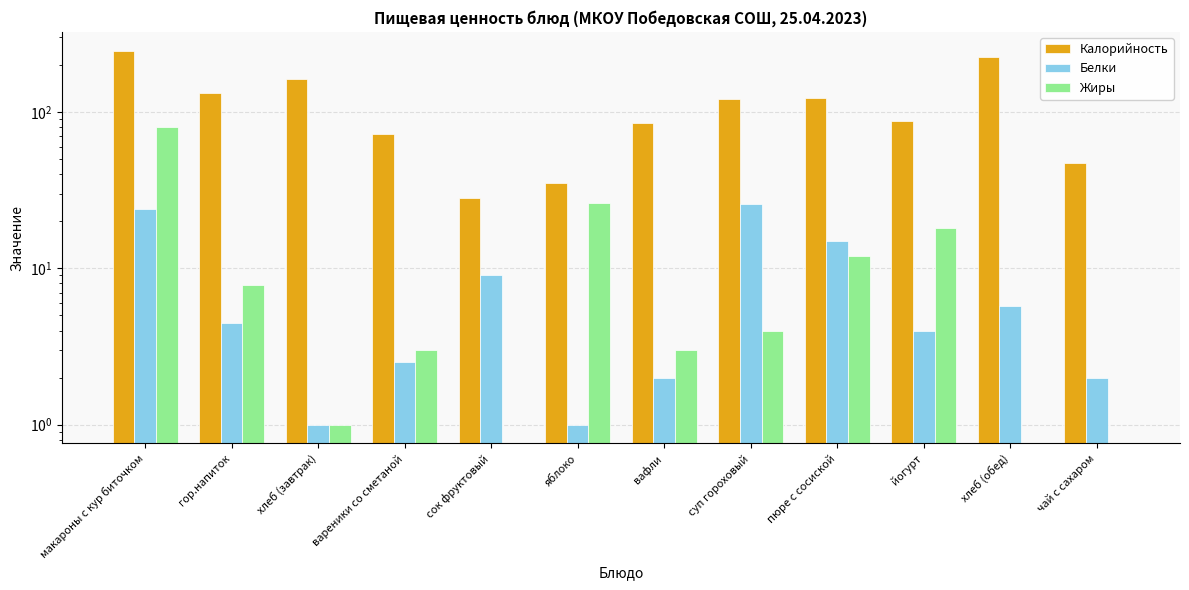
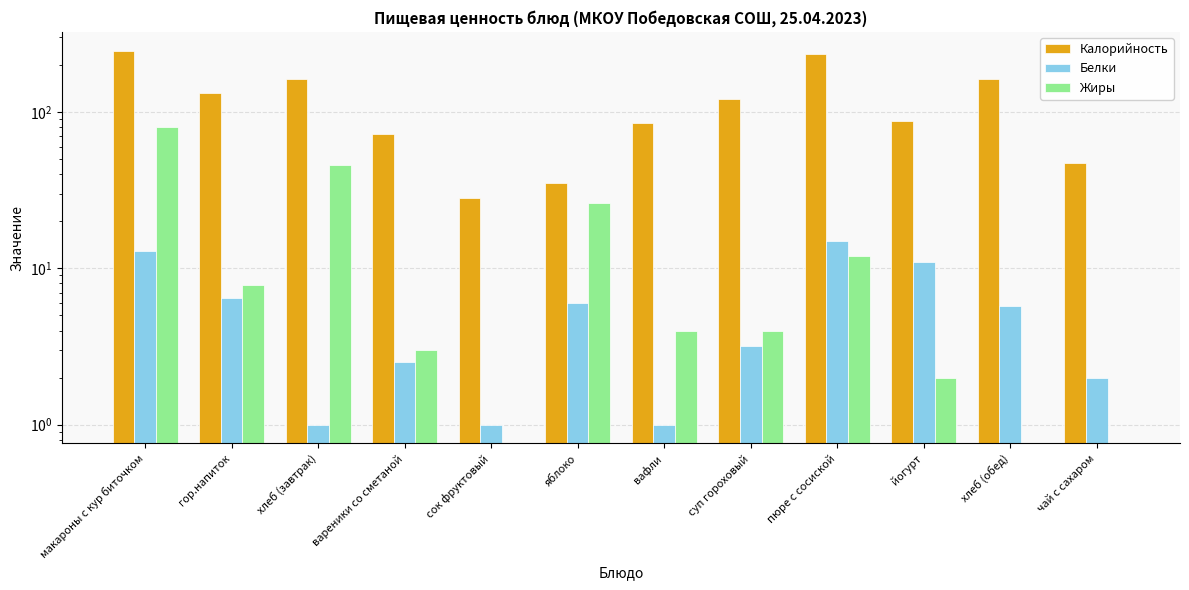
  {
    "Калорийность": {
      "макароны с кур биточком": 250,
      "гор.напиток": 130,
      "хлеб (завтрак)": 160,
      "вареники со сметаной": 70,
      "сок фруктовый": 28,
      "яблоко": 35,
      "вафли": 90,
      "суп гороховый": 120,
-     "пюре с сосиской": 120,
+     "пюре с сосиской": 240,
      "йогурт": 90,
-     "хлеб (обед)": 230,
+     "хлеб (обед)": 160,
      "чай с сахаром": 47
    },
    "Белки": {
-     "макароны с кур биточком": 24,
-     "гор.напиток": 4.5,
+     "макароны с кур биточком": 13,
+     "гор.напиток": 6.5,
      "хлеб (завтрак)": 1.0,
      "вареники со сметаной": 2.5,
-     "сок фруктовый": 9,
-     "яблоко": 1,
-     "вафли": 2,
-     "суп гороховый": 26,
+     "сок фруктовый": 1,
+     "яблоко": 6,
+     "вафли": 1,
+     "суп гороховый": 3.2,
      "пюре с сосиской": 15,
-     "йогурт": 4,
+     "йогурт": 11,
      "хлеб (обед)": 5.8,
      "чай с сахаром": 2.0
    },
    "Жиры": {
      "макароны с кур биточком": 80,
      "гор.напиток": 8,
-     "хлеб (завтрак)": 1,
+     "хлеб (завтрак)": 46,
      "вареники со сметаной": 3,
      "яблоко": 26,
-     "вафли": 3,
+     "вафли": 4,
      "суп гороховый": 4,
      "пюре с сосиской": 12,
-     "йогурт": 18
+     "йогурт": 2
    }
  }
